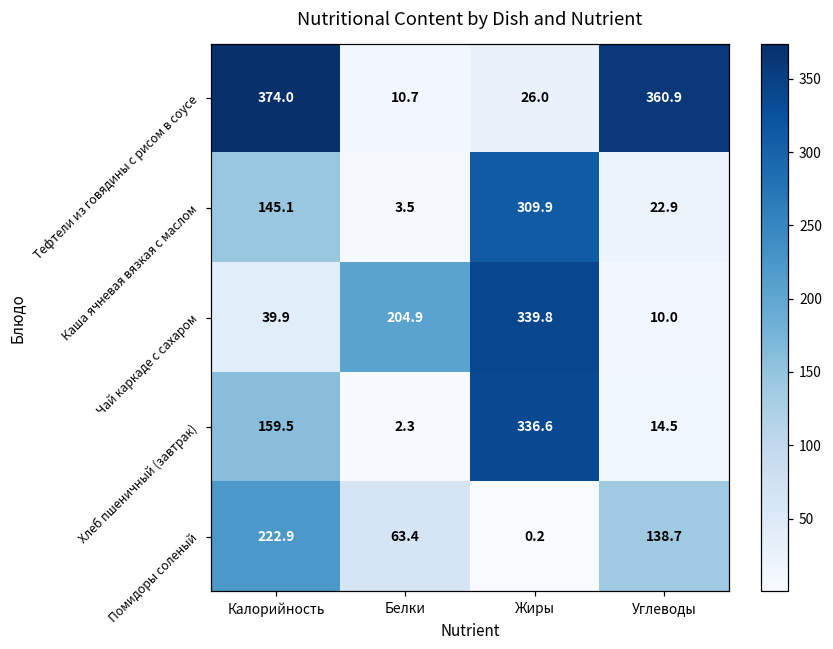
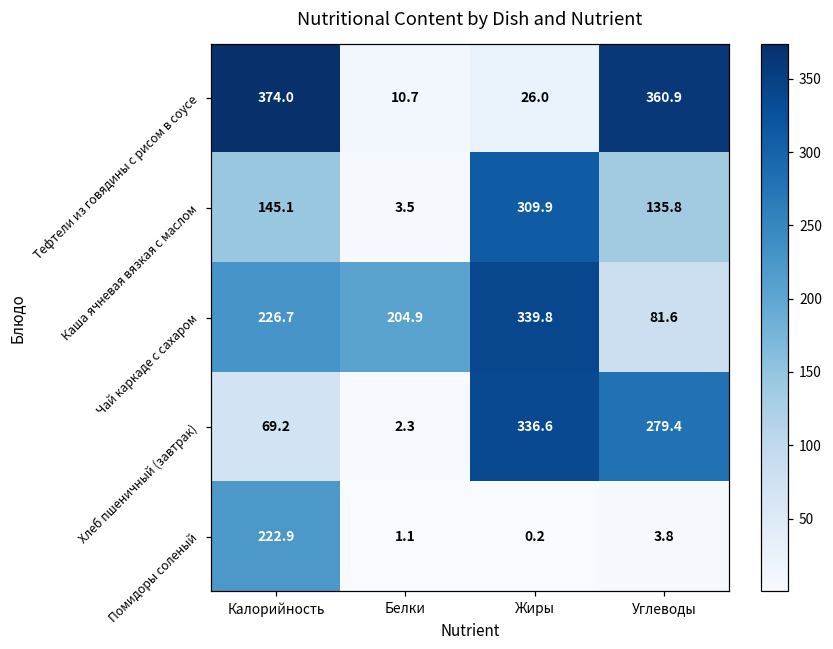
  {
    "Тефтели из говядины с рисом в соусе": {
      "Калорийность": 374.0,
      "Белки": 10.7,
      "Жиры": 26.0,
      "Углеводы": 360.9
    },
    "Каша ячневая вязкая с маслом": {
      "Калорийность": 145.1,
      "Белки": 3.5,
      "Жиры": 309.9,
-     "Углеводы": 22.9
+     "Углеводы": 135.8
    },
    "Чай каркаде с сахаром": {
-     "Калорийность": 39.9,
+     "Калорийность": 226.7,
      "Белки": 204.9,
      "Жиры": 339.8,
-     "Углеводы": 10.0
+     "Углеводы": 81.6
    },
    "Хлеб пшеничный (завтрак)": {
-     "Калорийность": 159.5,
+     "Калорийность": 69.2,
      "Белки": 2.3,
      "Жиры": 336.6,
-     "Углеводы": 14.5
+     "Углеводы": 279.4
    },
    "Помидоры соленый": {
      "Калорийность": 222.9,
-     "Белки": 63.4,
+     "Белки": 1.1,
      "Жиры": 0.2,
-     "Углеводы": 138.7
+     "Углеводы": 3.8
    }
  }
